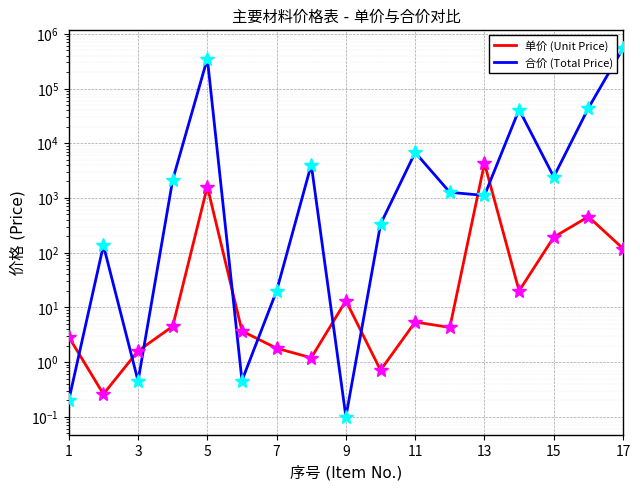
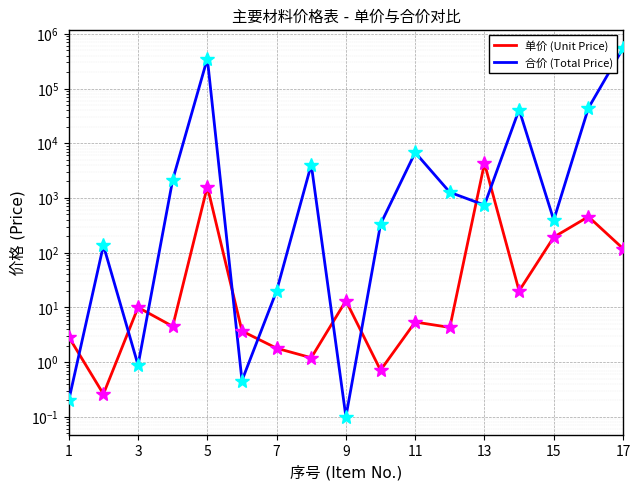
  {
    "单价 (Unit Price)": {
      "1": 3,
-     "3": 1.6,
+     "3": 10,
      "5": 1600,
      "7": 1.8,
      "9": 13,
      "11": 5,
      "13": 4000,
      "15": 190,
      "17": 120
    },
    "合价 (Total Price)": {
      "1": 0.2,
-     "3": 0.5,
+     "3": 0.9,
      "5": 400000,
      "7": 20,
      "9": 0.1,
      "11": 7000,
-     "13": 1100,
-     "15": 2000,
+     "13": 700,
+     "15": 400,
      "17": 500000
    }
  }
